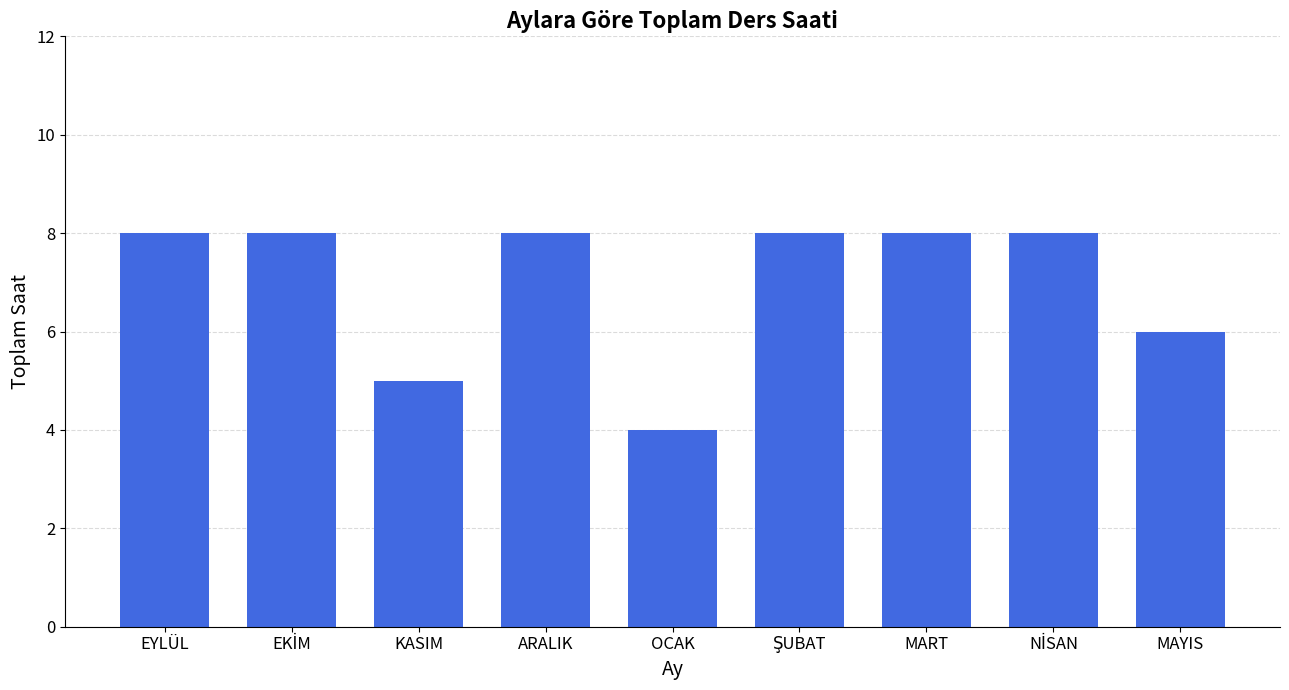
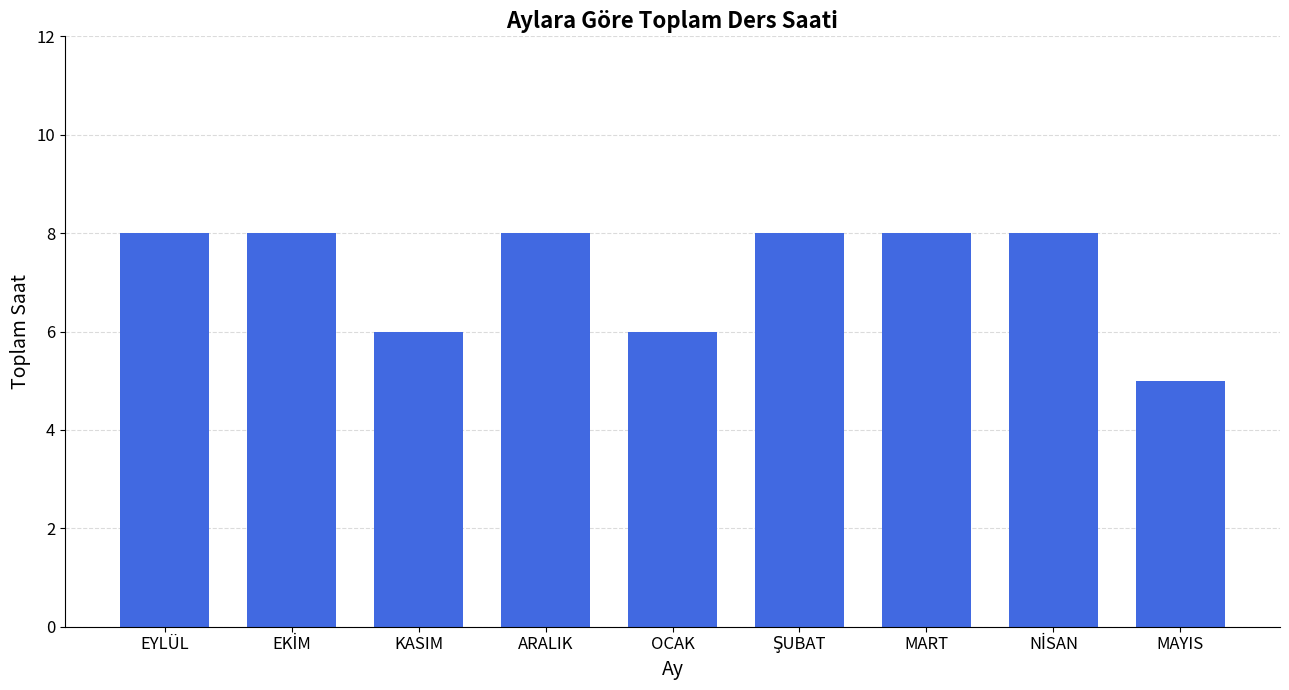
  {
    "EYLÜL": 8,
    "EKİM": 8,
-   "KASIM": 5,
+   "KASIM": 6,
    "ARALIK": 8,
-   "OCAK": 4,
+   "OCAK": 6,
    "ŞUBAT": 8,
    "MART": 8,
    "NİSAN": 8,
-   "MAYIS": 6
+   "MAYIS": 5
  }
